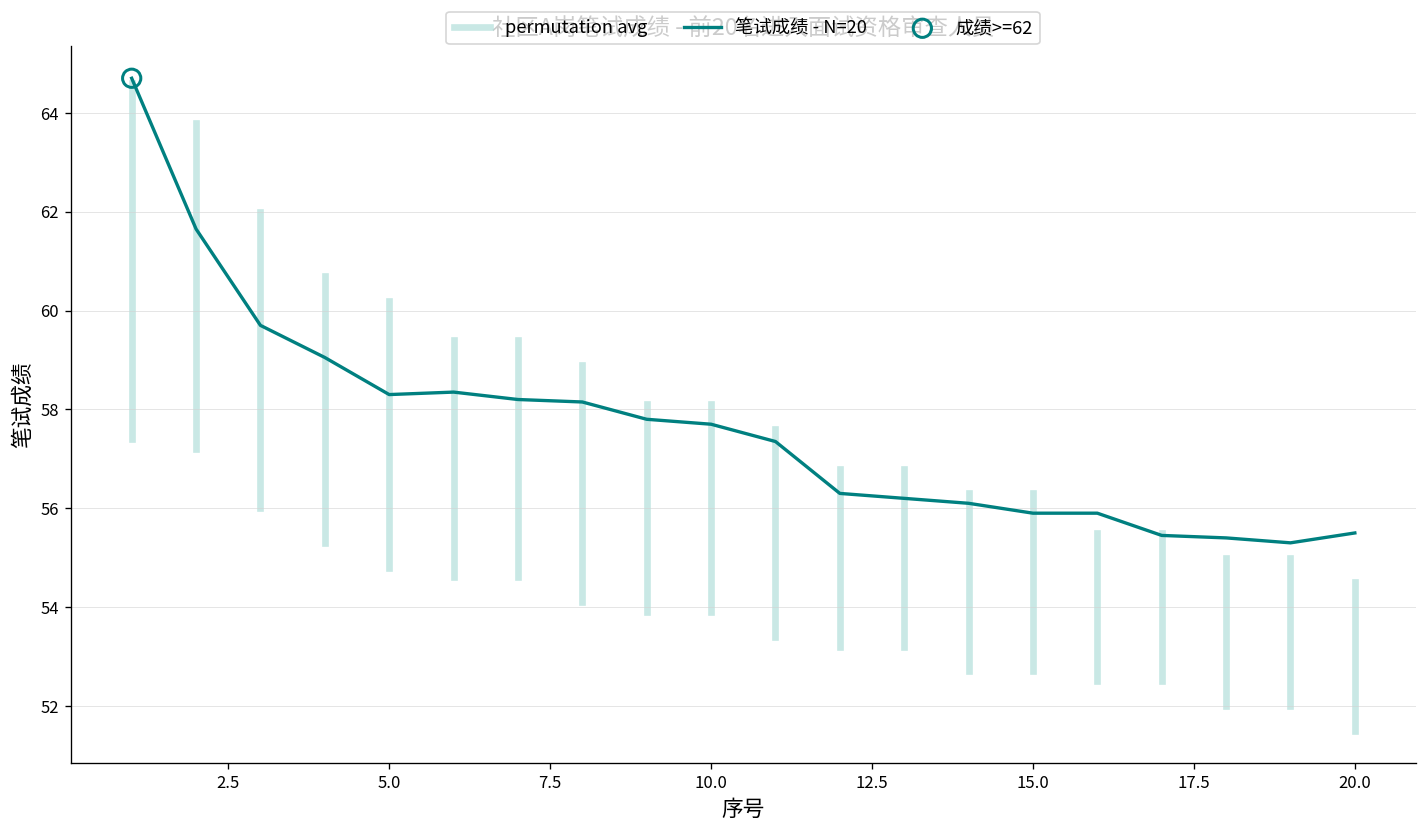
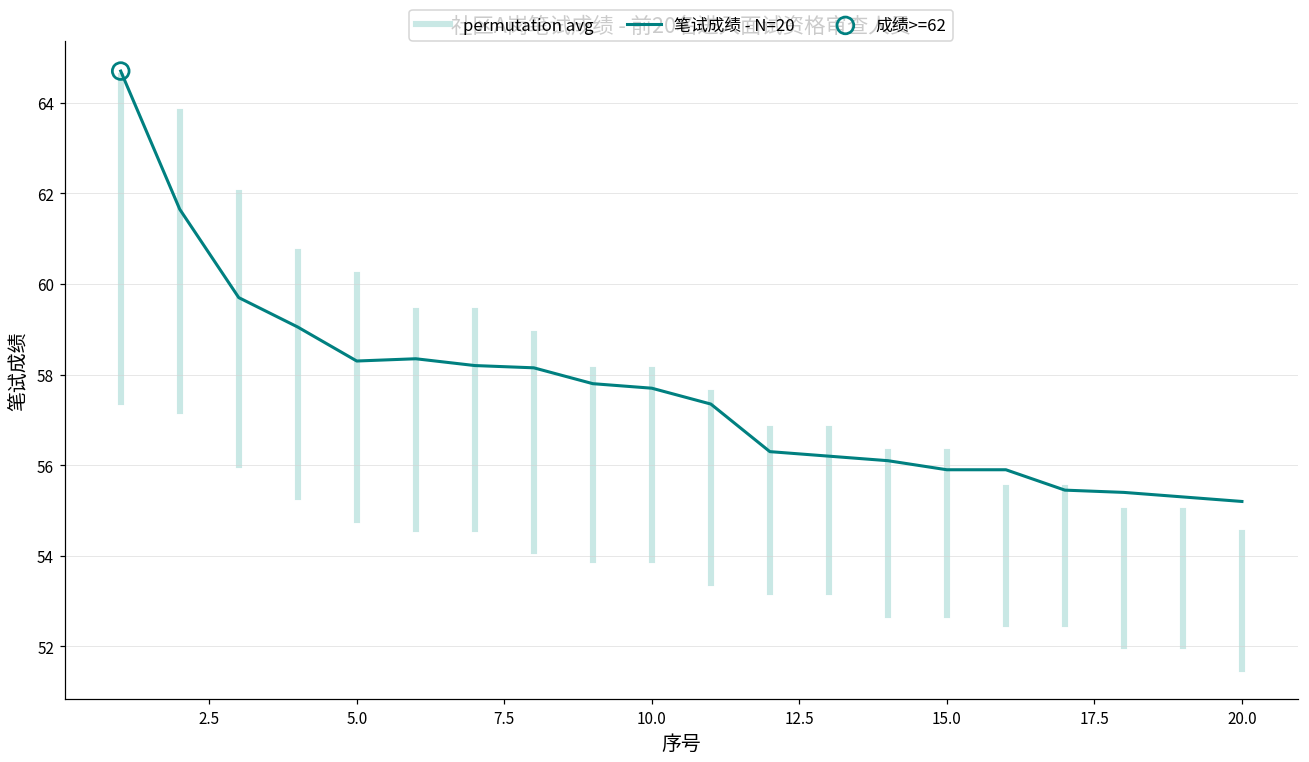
  {
    "笔试成绩 - N=20": {
      "5.0": 58.3,
      "10.0": 57.7,
      "15.0": 55.9,
-     "20.0": 55.5
+     "20.0": 55.2
    }
  }
